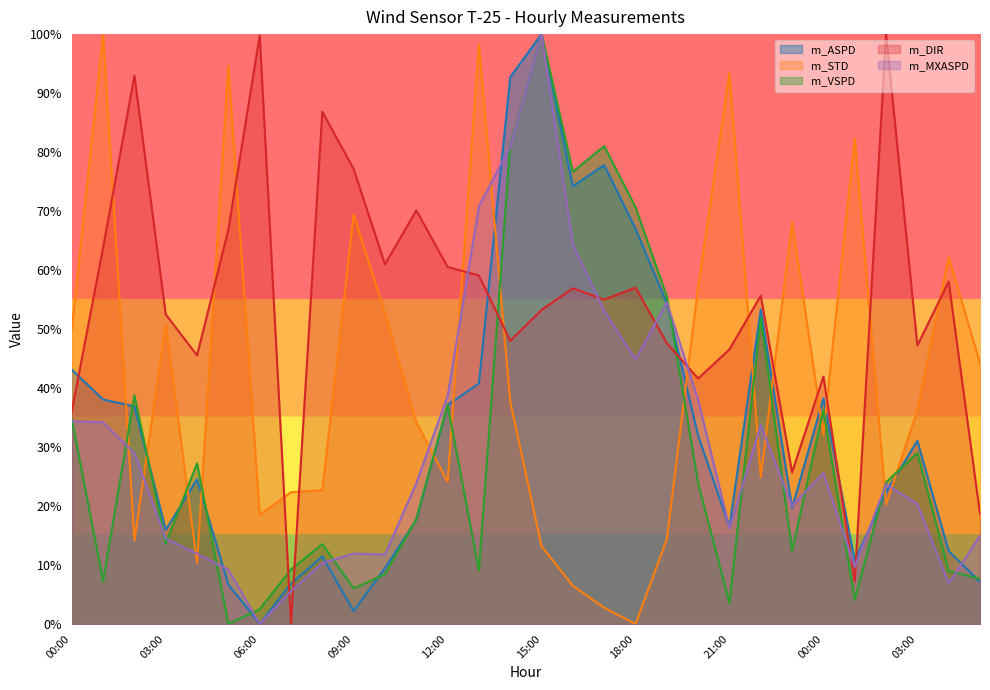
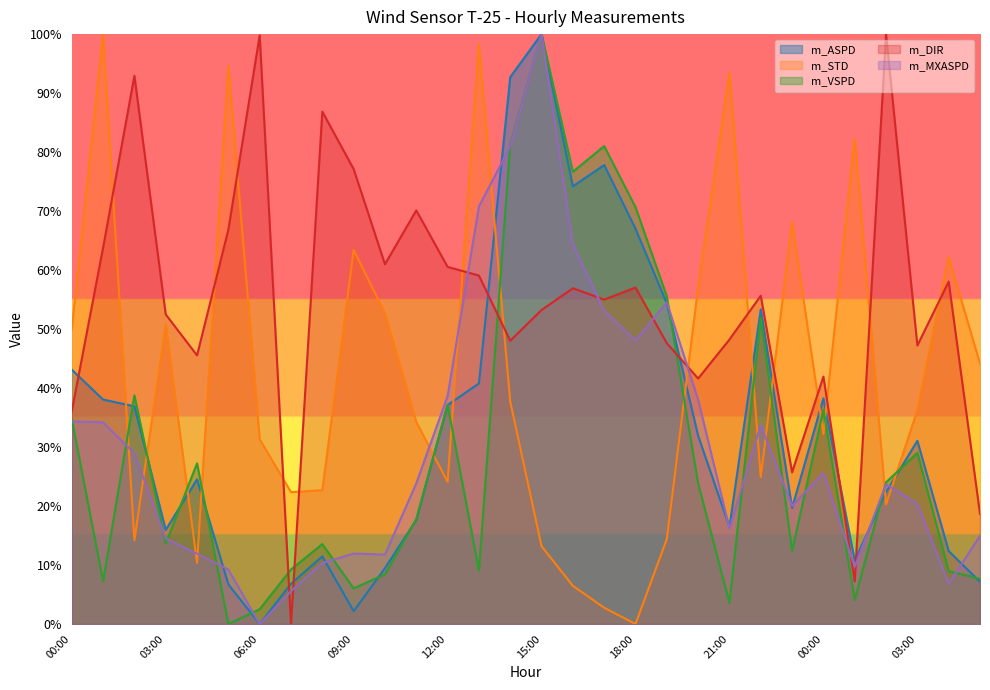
  {
    "m_ASPD": {
      "09:00": "2%",
      "18:00": "67%"
    },
    "m_STD": {
-     "06:00": "19%",
-     "09:00": "69%",
+     "06:00": "31%",
+     "09:00": "63%",
      "12:00": "24%",
      "15:00": "13%",
      "18:00": "0%",
      "21:00": "93%"
    },
    "m_VSPD": {
      "06:00": "3%",
      "09:00": "6%",
      "18:00": "71%",
      "21:00": "4%"
    },
    "m_DIR": {
      "06:00": "100%",
      "09:00": "77%",
      "12:00": "61%",
      "15:00": "53%",
      "18:00": "57%",
-     "21:00": "47%"
+     "21:00": "48%"
    },
    "m_MXASPD": {
      "09:00": "12%",
      "12:00": "39%",
-     "18:00": "45%"
+     "18:00": "48%"
    }
  }
